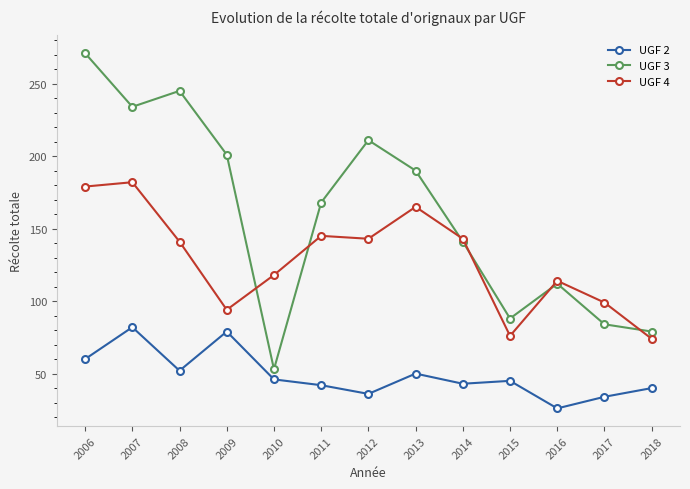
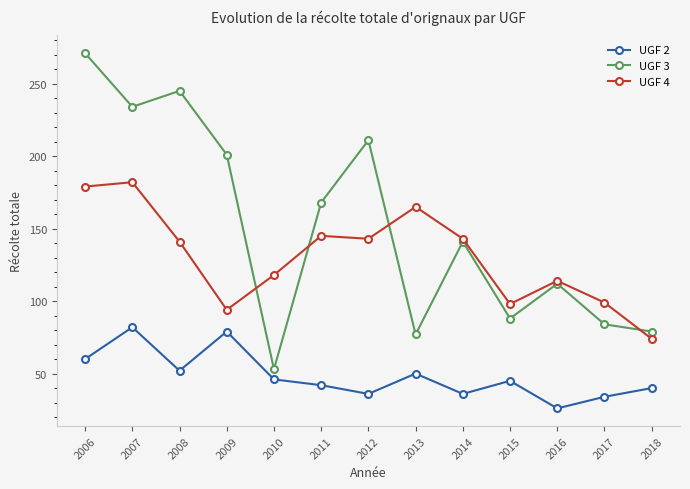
  {
    "UGF 2": {
      "2006": 60,
      "2007": 82,
      "2008": 52,
      "2009": 79,
      "2010": 46,
      "2011": 42,
      "2012": 36,
      "2013": 50,
-     "2014": 43,
+     "2014": 36,
      "2015": 45,
      "2016": 26,
      "2017": 34,
      "2018": 40
    },
    "UGF 3": {
      "2006": 271,
      "2007": 234,
      "2008": 245,
      "2009": 201,
      "2010": 53,
      "2011": 168,
      "2012": 211,
-     "2013": 190,
+     "2013": 77,
      "2014": 141,
      "2015": 88,
      "2016": 112,
      "2017": 84,
      "2018": 79
    },
    "UGF 4": {
      "2006": 179,
      "2007": 182,
      "2008": 141,
      "2009": 94,
      "2010": 118,
      "2011": 145,
      "2012": 143,
      "2013": 165,
      "2014": 143,
-     "2015": 76,
+     "2015": 98,
      "2016": 114,
      "2017": 99,
      "2018": 74
    }
  }
